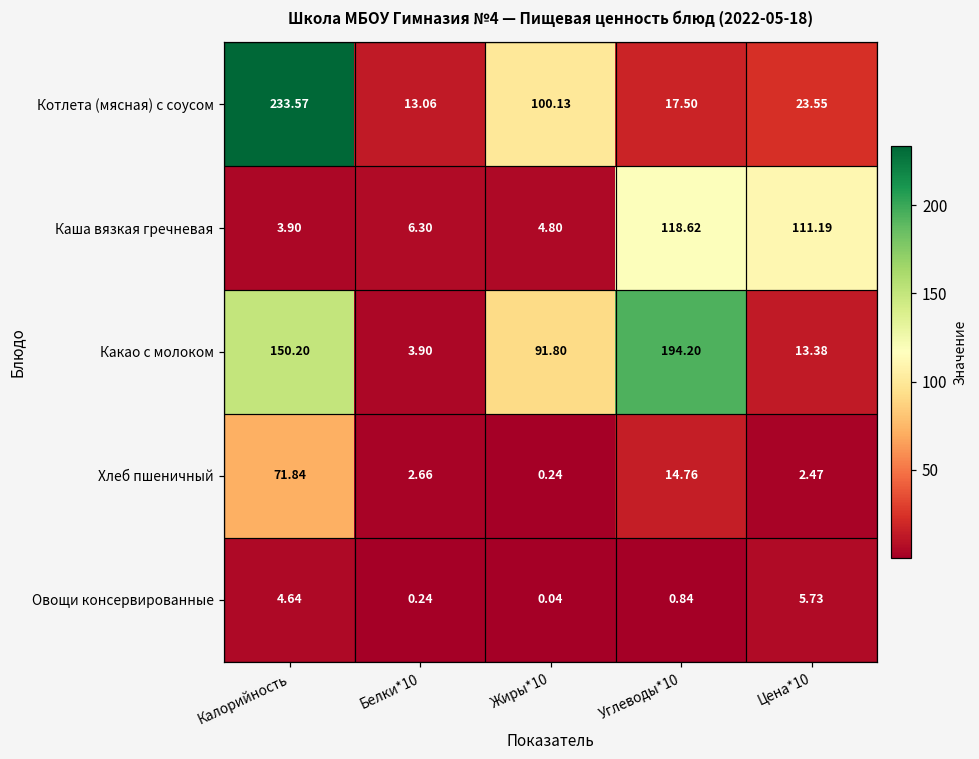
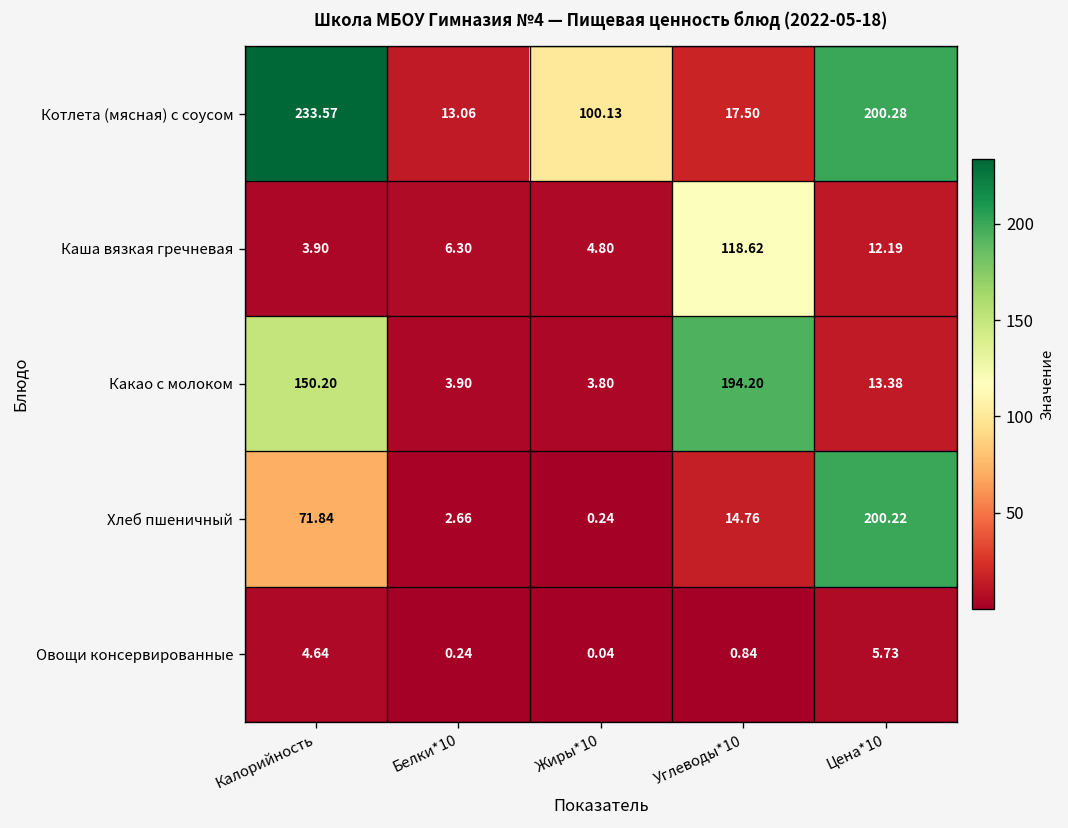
  {
    "Котлета (мясная) с соусом": {
      "Калорийность": 233.57,
      "Белки*10": 13.06,
      "Жиры*10": 100.13,
      "Углеводы*10": 17.50,
-     "Цена*10": 23.55
+     "Цена*10": 200.28
    },
    "Каша вязкая гречневая": {
      "Калорийность": 3.90,
      "Белки*10": 6.30,
      "Жиры*10": 4.80,
      "Углеводы*10": 118.62,
-     "Цена*10": 111.19
+     "Цена*10": 12.19
    },
    "Какао с молоком": {
      "Калорийность": 150.20,
      "Белки*10": 3.90,
-     "Жиры*10": 91.80,
+     "Жиры*10": 3.80,
      "Углеводы*10": 194.20,
      "Цена*10": 13.38
    },
    "Хлеб пшеничный": {
      "Калорийность": 71.84,
      "Белки*10": 2.66,
      "Жиры*10": 0.24,
      "Углеводы*10": 14.76,
-     "Цена*10": 2.47
+     "Цена*10": 200.22
    },
    "Овощи консервированные": {
      "Калорийность": 4.64,
      "Белки*10": 0.24,
      "Жиры*10": 0.04,
      "Углеводы*10": 0.84,
      "Цена*10": 5.73
    }
  }
